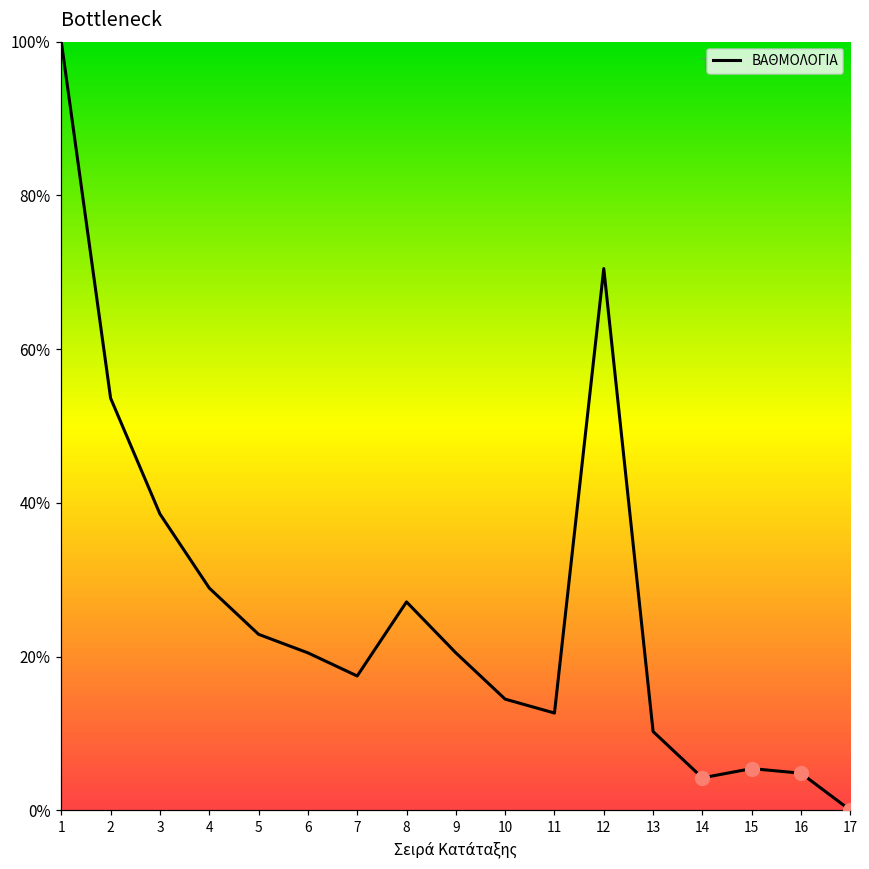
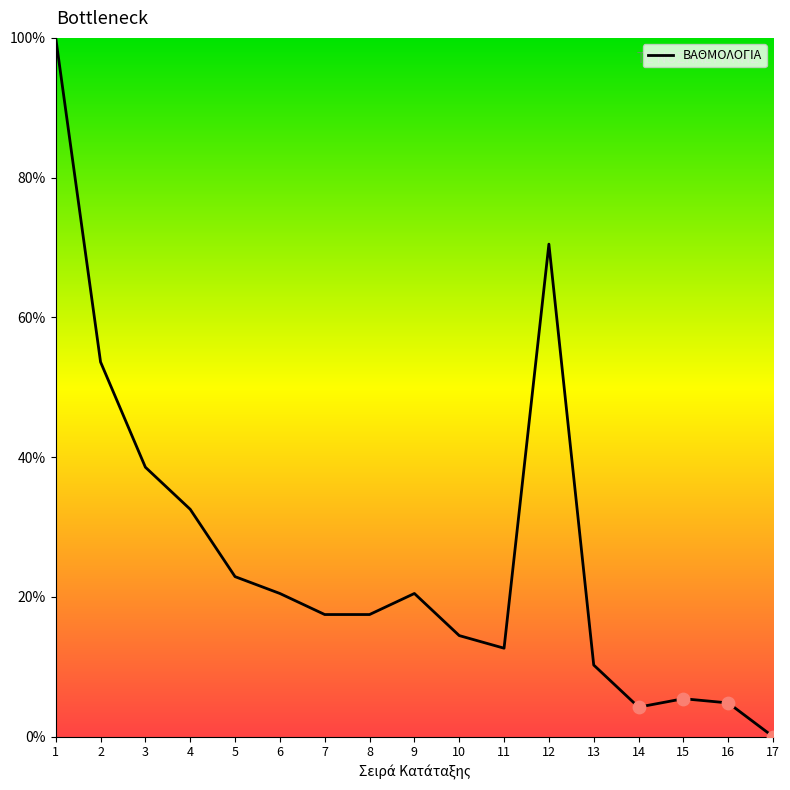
  {
    "ΒΑΘΜΟΛΟΓΙΑ": {
      "1": "100%",
      "2": "54%",
      "3": "39%",
-     "4": "29%",
+     "4": "33%",
      "5": "23%",
      "6": "20%",
      "7": "17%",
-     "8": "27%",
+     "8": "17%",
      "9": "20%",
      "10": "14%",
      "11": "13%",
      "12": "70%",
      "13": "10%"
    }
  }
